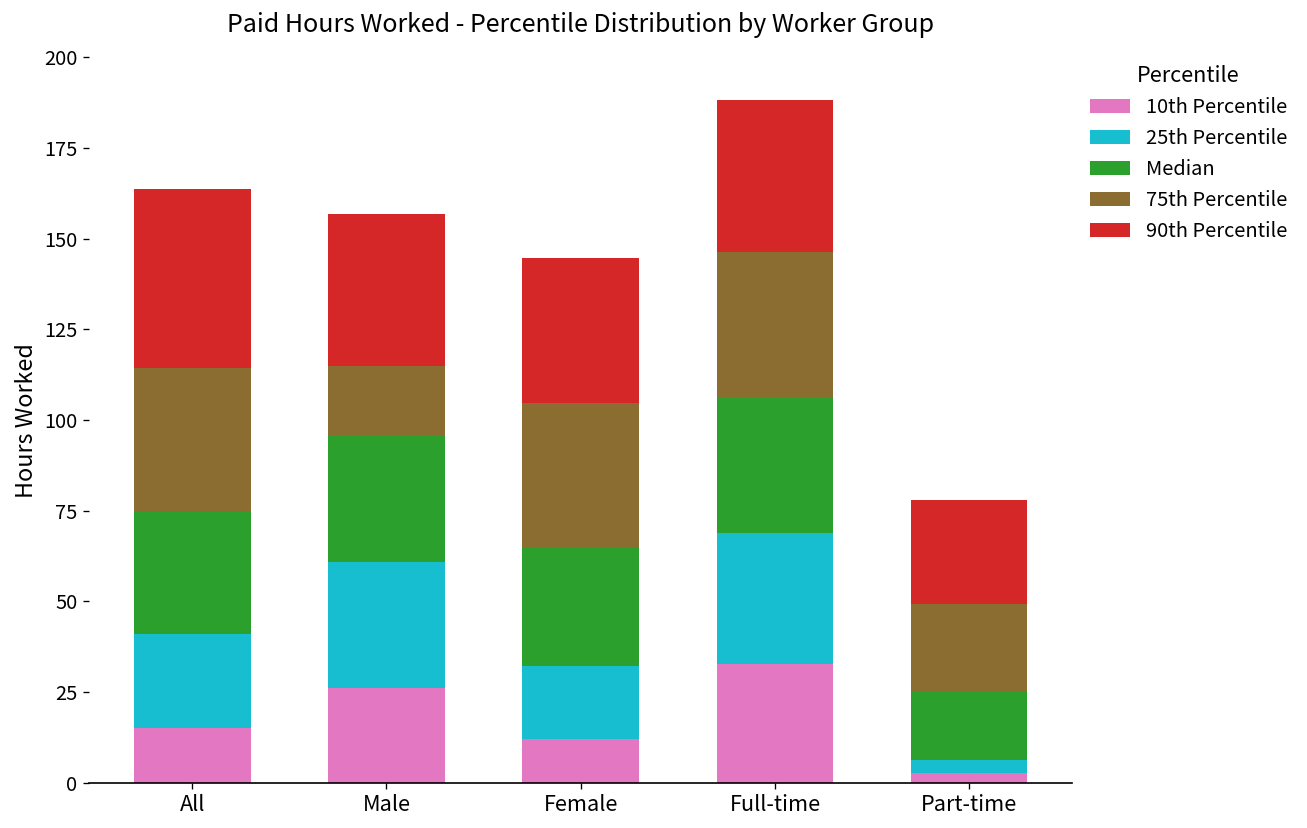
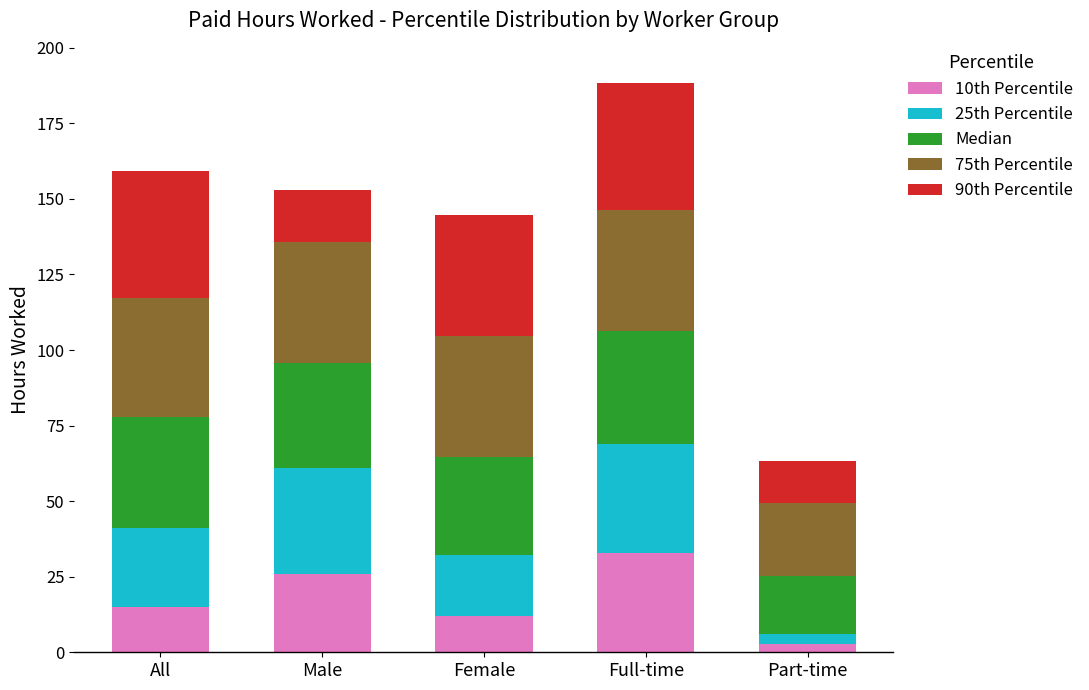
  {
    "10th Percentile": {
      "All": 15,
      "Male": 26,
      "Female": 12,
      "Full-time": 33,
      "Part-time": 3
    },
    "25th Percentile": {
      "All": 26,
      "Male": 35,
      "Female": 20,
      "Full-time": 36,
      "Part-time": 4
    },
    "Median": {
-     "All": 34,
+     "All": 37,
      "Male": 35,
      "Female": 32,
      "Full-time": 38,
      "Part-time": 19
    },
    "75th Percentile": {
      "All": 40,
-     "Male": 19,
+     "Male": 40,
      "Female": 40,
      "Full-time": 40,
      "Part-time": 24
    },
    "90th Percentile": {
-     "All": 49,
-     "Male": 42,
+     "All": 42,
+     "Male": 17,
      "Female": 40,
      "Full-time": 42,
-     "Part-time": 29
+     "Part-time": 14
    }
  }
